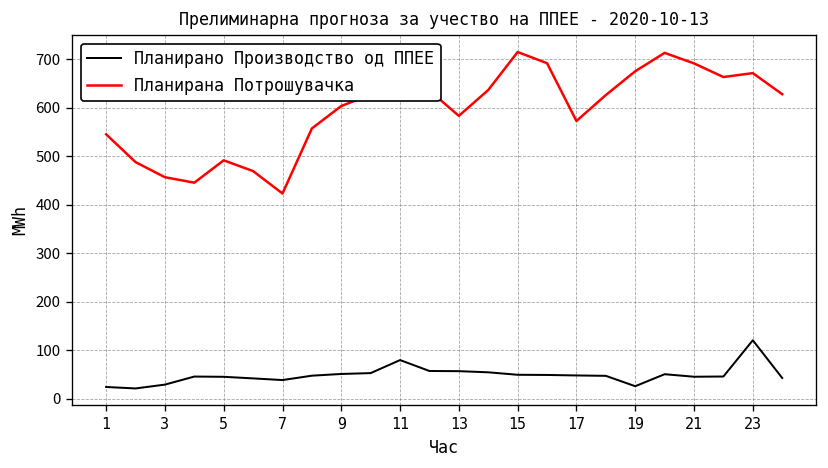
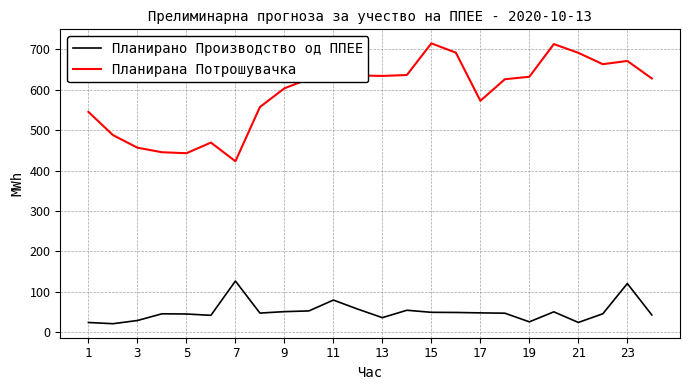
  {
    "Планирано Производство од ППЕЕ": {
      "1": 20,
      "3": 30,
      "5": 50,
-     "7": 40,
+     "7": 130,
      "9": 50,
      "11": 80,
-     "13": 60,
+     "13": 40,
      "15": 50,
      "17": 50,
      "19": 30,
-     "21": 50,
+     "21": 20,
      "23": 120
    },
    "Планирана Потрошувачка": {
      "1": 550,
      "3": 460,
-     "5": 490,
+     "5": 440,
      "7": 420,
      "9": 600,
-     "13": 580,
+     "13": 630,
      "15": 720,
      "17": 570,
-     "19": 680,
+     "19": 630,
      "21": 690,
      "23": 670
    }
  }
